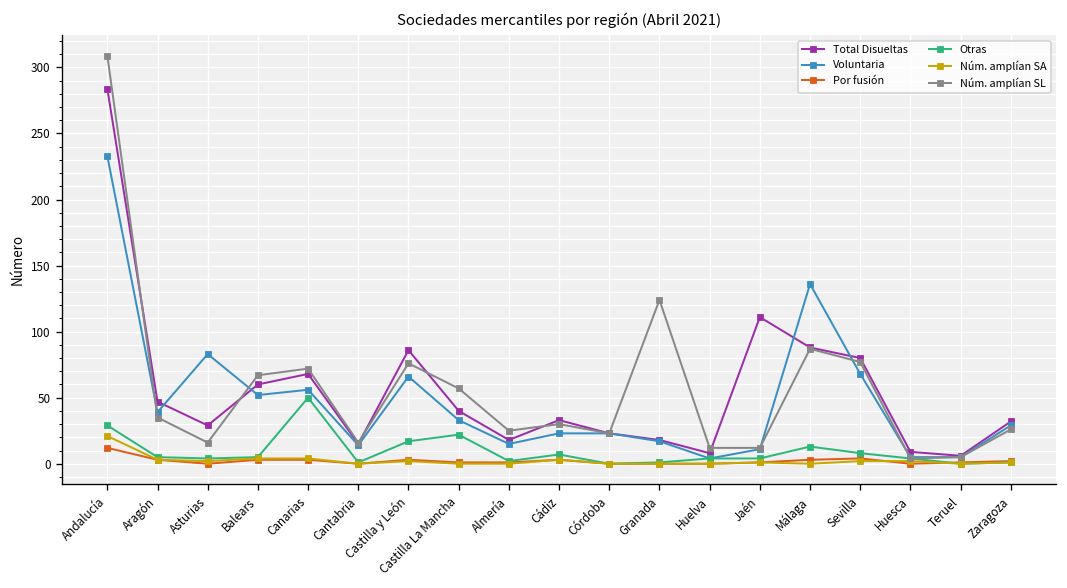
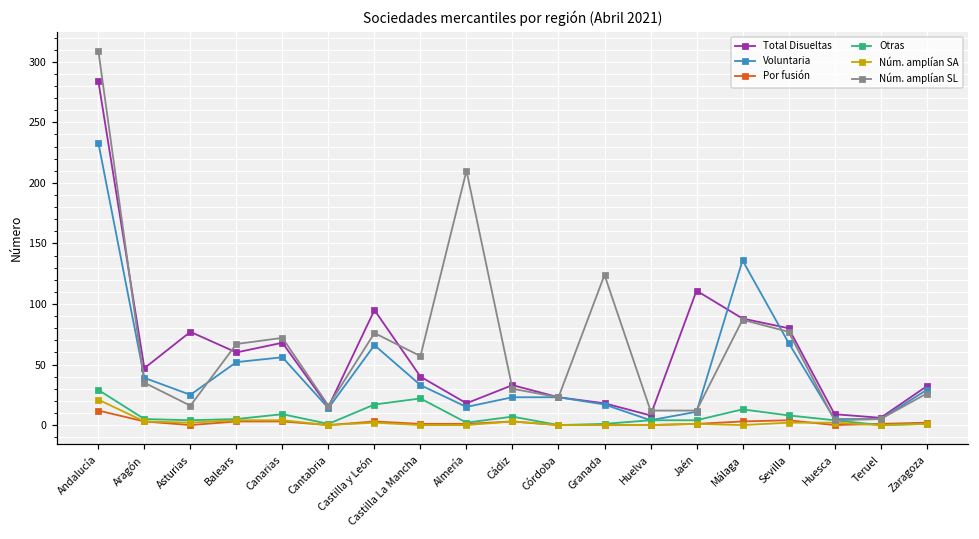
  {
    "Total Disueltas": {
      "Andalucía": 284,
      "Aragón": 47,
-     "Asturias": 29,
+     "Asturias": 77,
      "Balears": 60,
      "Canarias": 68,
-     "Castilla y León": 86,
+     "Castilla y León": 95,
      "Castilla La Mancha": 40,
      "Almería": 18,
      "Cádiz": 33,
      "Huelva": 8,
      "Jaén": 111,
      "Sevilla": 80,
      "Huesca": 9,
      "Zaragoza": 32
    },
    "Voluntaria": {
      "Andalucía": 233,
      "Aragón": 39,
-     "Asturias": 83,
+     "Asturias": 25,
      "Balears": 52,
      "Canarias": 56,
      "Castilla y León": 66,
      "Castilla La Mancha": 33,
      "Almería": 15,
      "Cádiz": 23,
      "Málaga": 136,
      "Sevilla": 68,
      "Zaragoza": 29
    },
    "Por fusión": {
      "Andalucía": 12,
      "Málaga": 3
    },
    "Otras": {
      "Andalucía": 29,
-     "Canarias": 50,
+     "Canarias": 9,
      "Castilla y León": 17,
      "Castilla La Mancha": 22,
      "Cádiz": 7,
      "Jaén": 4,
      "Málaga": 13,
      "Sevilla": 8
    },
    "Núm. amplían SA": {
      "Andalucía": 21,
      "Málaga": 0
    },
    "Núm. amplían SL": {
      "Andalucía": 309,
      "Aragón": 35,
      "Asturias": 16,
      "Balears": 67,
      "Canarias": 72,
      "Castilla y León": 76,
      "Castilla La Mancha": 57,
-     "Almería": 25,
+     "Almería": 210,
      "Cádiz": 30,
      "Granada": 124,
      "Huelva": 12,
      "Sevilla": 77,
      "Zaragoza": 26
    }
  }
